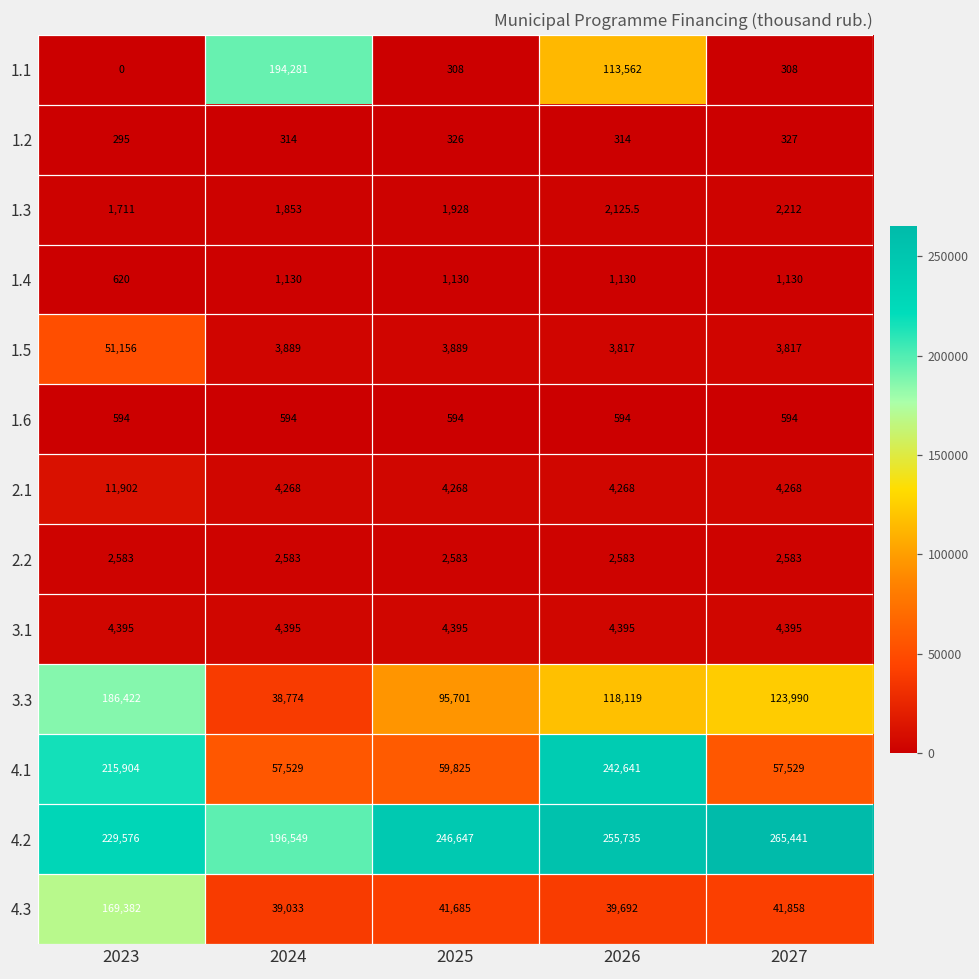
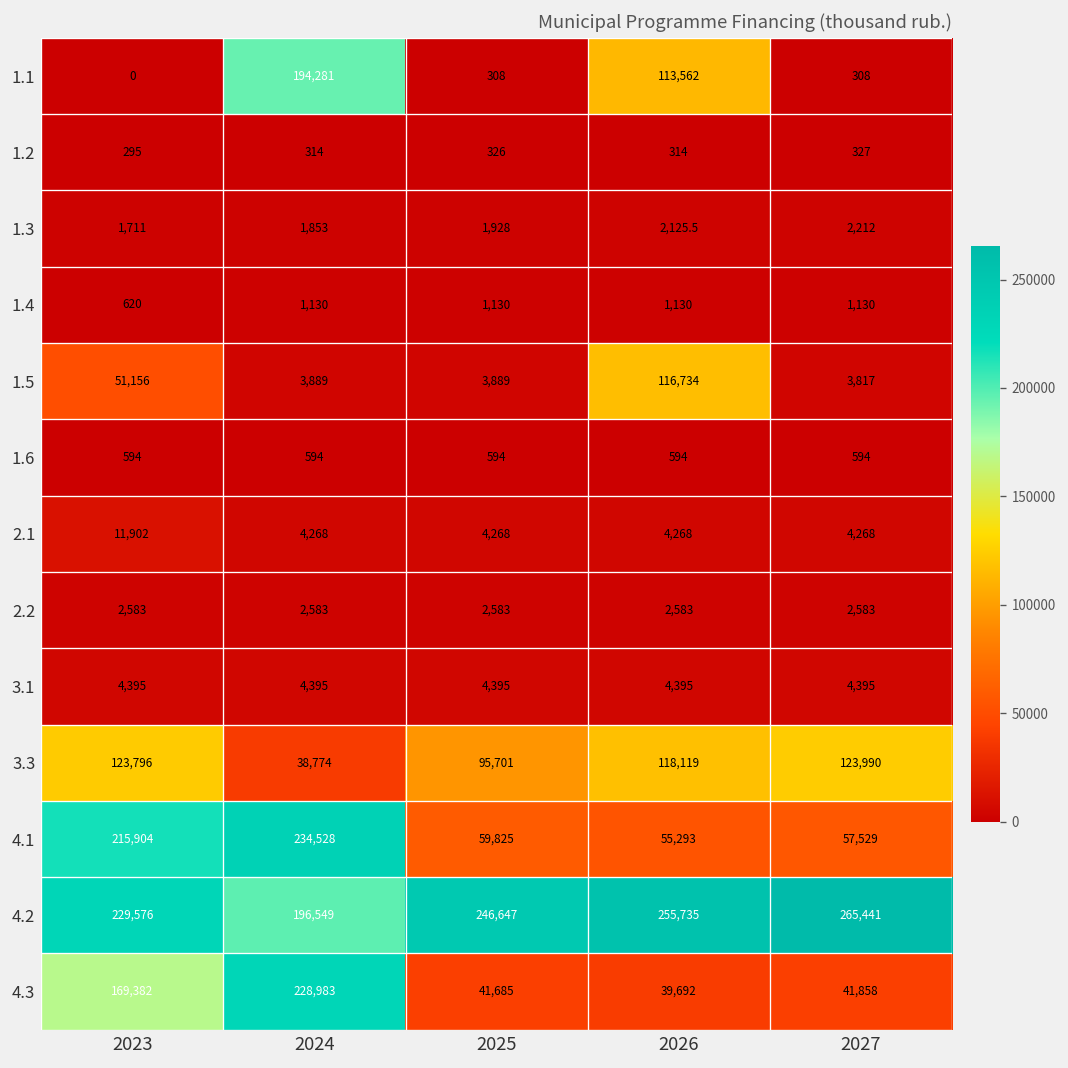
  {
    "1.1": {
      "2023": "0",
      "2024": "194,281",
      "2025": "308",
      "2026": "113,562",
      "2027": "308"
    },
    "1.2": {
      "2023": "295",
      "2024": "314",
      "2025": "326",
      "2026": "314",
      "2027": "327"
    },
    "1.3": {
      "2023": "1,711",
      "2024": "1,853",
      "2025": "1,928",
      "2026": "2,125.5",
      "2027": "2,212"
    },
    "1.4": {
      "2023": "620",
      "2024": "1,130",
      "2025": "1,130",
      "2026": "1,130",
      "2027": "1,130"
    },
    "1.5": {
      "2023": "51,156",
      "2024": "3,889",
      "2025": "3,889",
-     "2026": "3,817",
+     "2026": "116,734",
      "2027": "3,817"
    },
    "1.6": {
      "2023": "594",
      "2024": "594",
      "2025": "594",
      "2026": "594",
      "2027": "594"
    },
    "2.1": {
      "2023": "11,902",
      "2024": "4,268",
      "2025": "4,268",
      "2026": "4,268",
      "2027": "4,268"
    },
    "2.2": {
      "2023": "2,583",
      "2024": "2,583",
      "2025": "2,583",
      "2026": "2,583",
      "2027": "2,583"
    },
    "3.1": {
      "2023": "4,395",
      "2024": "4,395",
      "2025": "4,395",
      "2026": "4,395",
      "2027": "4,395"
    },
    "3.3": {
-     "2023": "186,422",
+     "2023": "123,796",
      "2024": "38,774",
      "2025": "95,701",
      "2026": "118,119",
      "2027": "123,990"
    },
    "4.1": {
      "2023": "215,904",
-     "2024": "57,529",
+     "2024": "234,528",
      "2025": "59,825",
-     "2026": "242,641",
+     "2026": "55,293",
      "2027": "57,529"
    },
    "4.2": {
      "2023": "229,576",
      "2024": "196,549",
      "2025": "246,647",
      "2026": "255,735",
      "2027": "265,441"
    },
    "4.3": {
      "2023": "169,382",
-     "2024": "39,033",
+     "2024": "228,983",
      "2025": "41,685",
      "2026": "39,692",
      "2027": "41,858"
    }
  }
